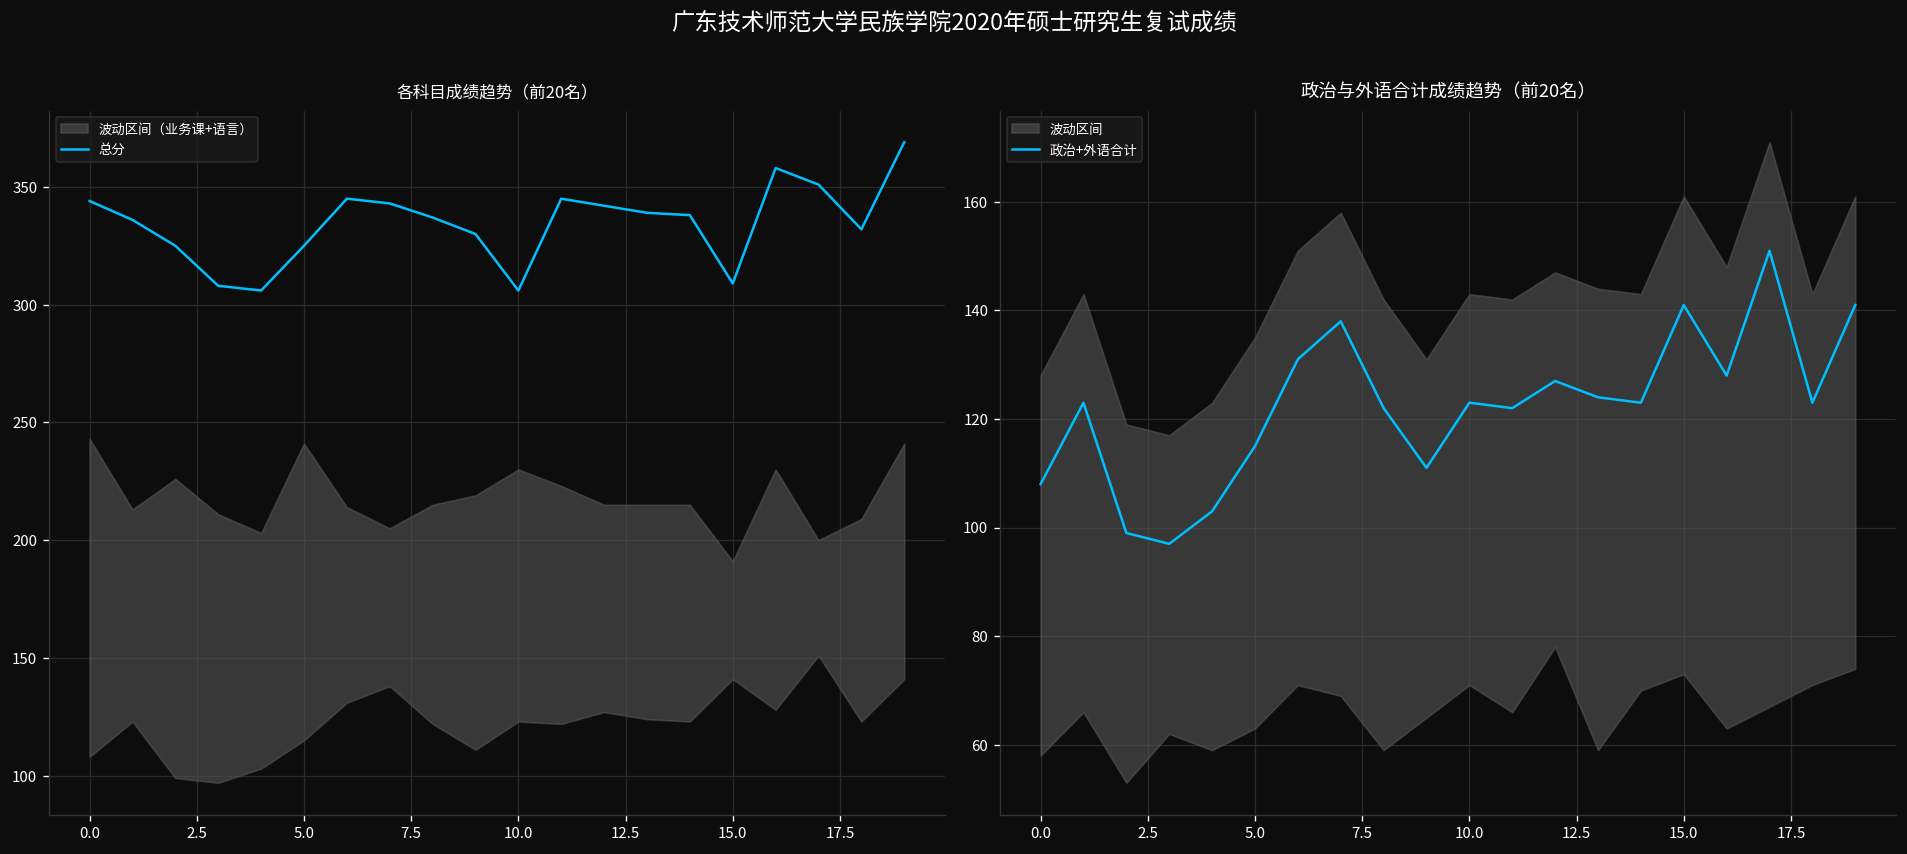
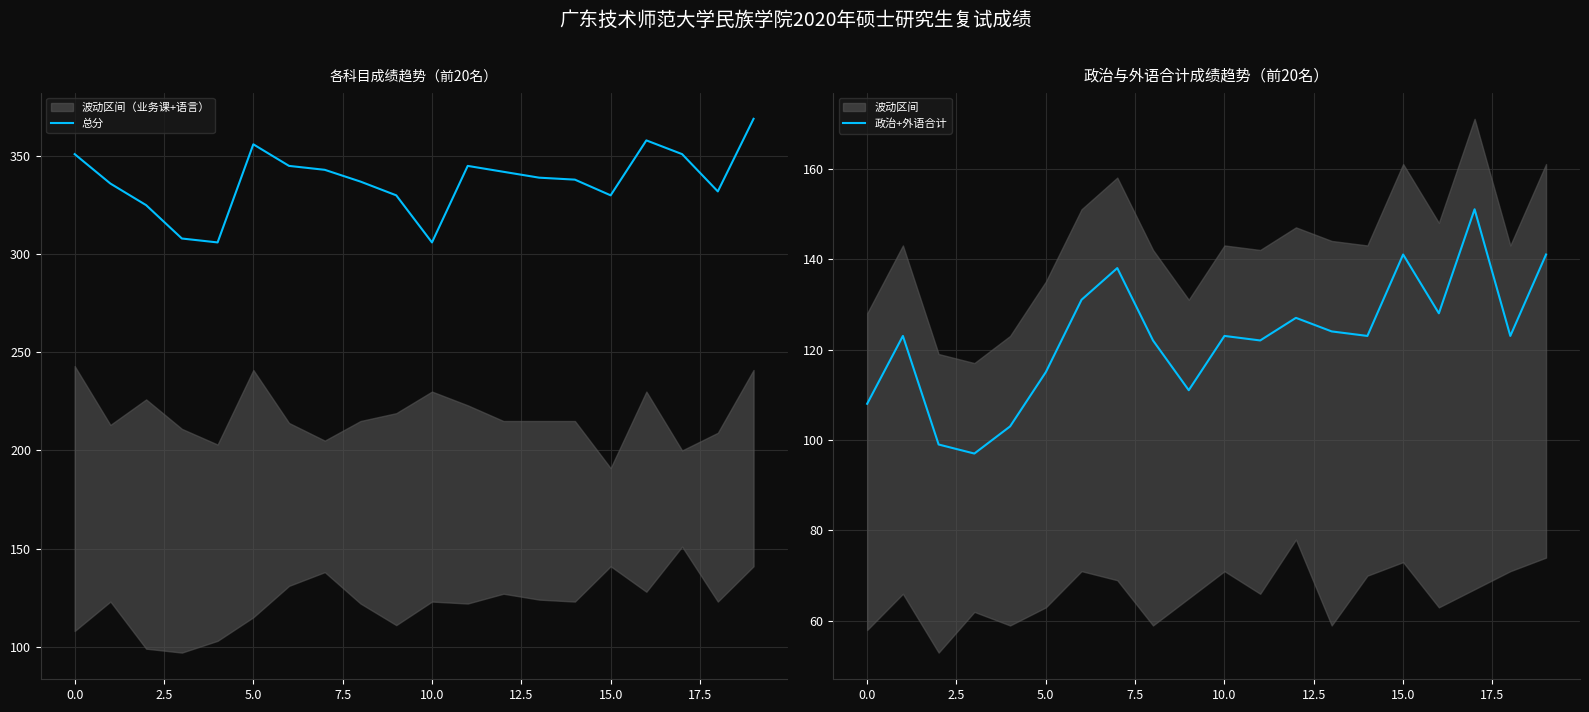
  {
    "各科目成绩趋势（前20名）": {
      "总分": {
-       "0.0": 344,
-       "5.0": 325,
+       "0.0": 351,
+       "5.0": 356,
        "10.0": 306,
-       "15.0": 309
+       "15.0": 330
      }
    },
    "政治与外语合计成绩趋势（前20名）": {
      "政治+外语合计": {
        "0.0": 108,
        "5.0": 115,
        "10.0": 123,
        "15.0": 141
      }
    }
  }
